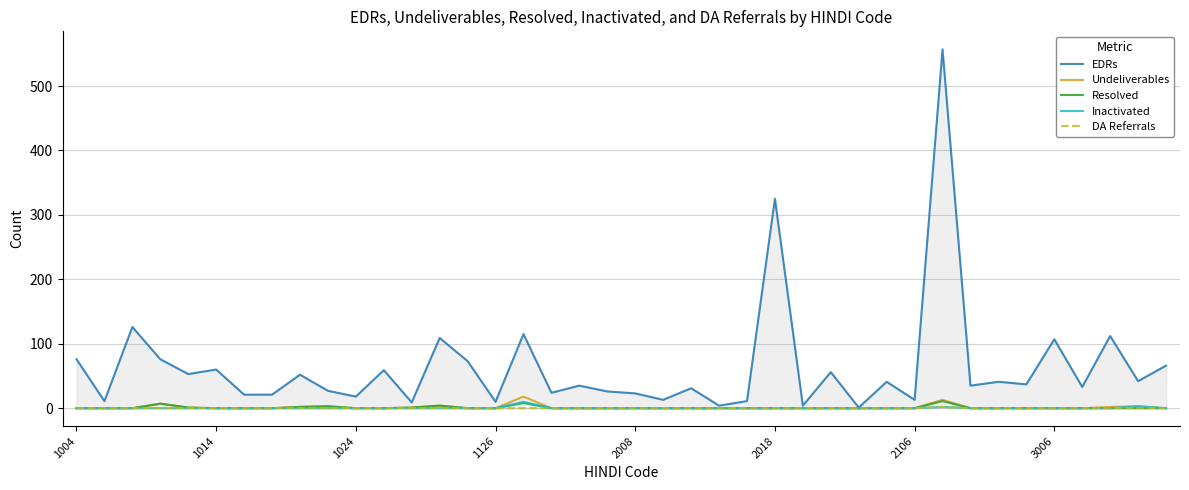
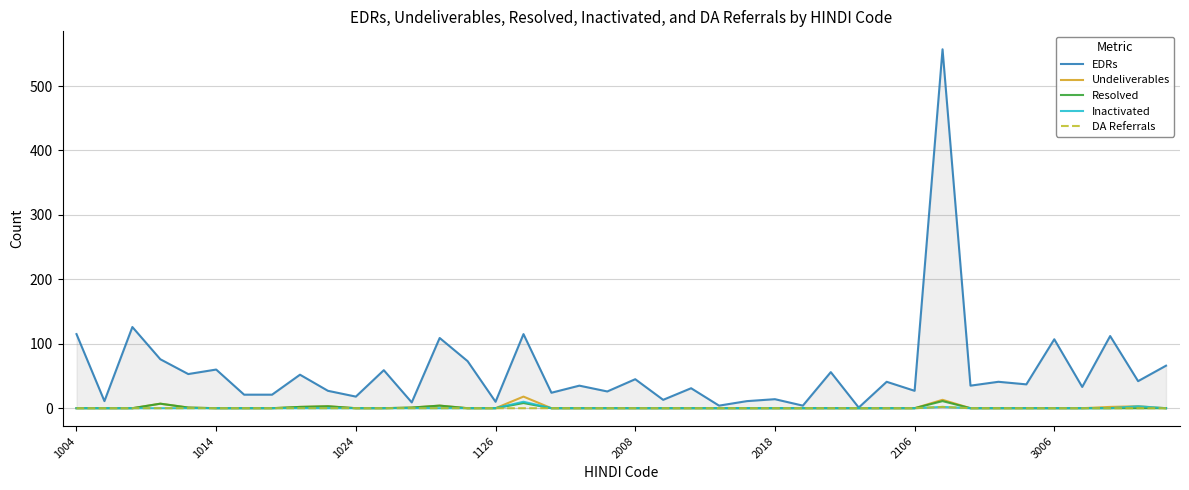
  {
    "EDRs": {
-     "1004": 80,
+     "1004": 120,
      "1014": 60,
      "1024": 20,
      "1126": 10,
-     "2008": 20,
-     "2018": 330,
-     "2106": 10,
+     "2008": 50,
+     "2018": 10,
+     "2106": 30,
      "3006": 110
    }
  }
